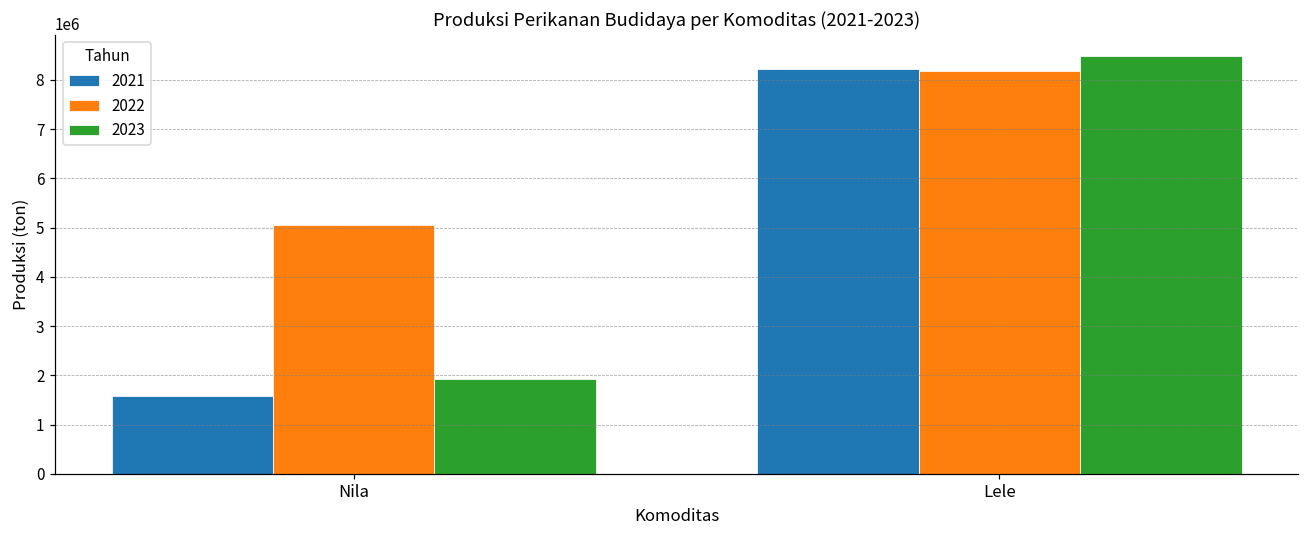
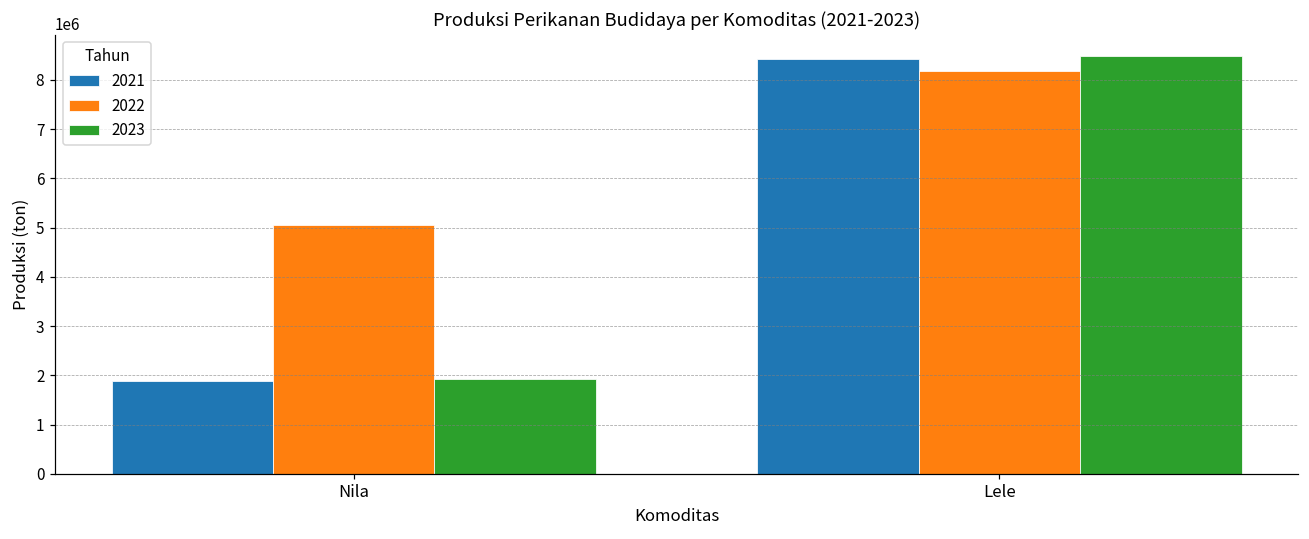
  {
    "2021": {
-     "Nila": 1600000,
-     "Lele": 8200000
+     "Nila": 1900000,
+     "Lele": 8400000
    },
    "2022": {
      "Nila": 5000000,
      "Lele": 8200000
    },
    "2023": {
      "Nila": 1900000,
      "Lele": 8500000
    }
  }
